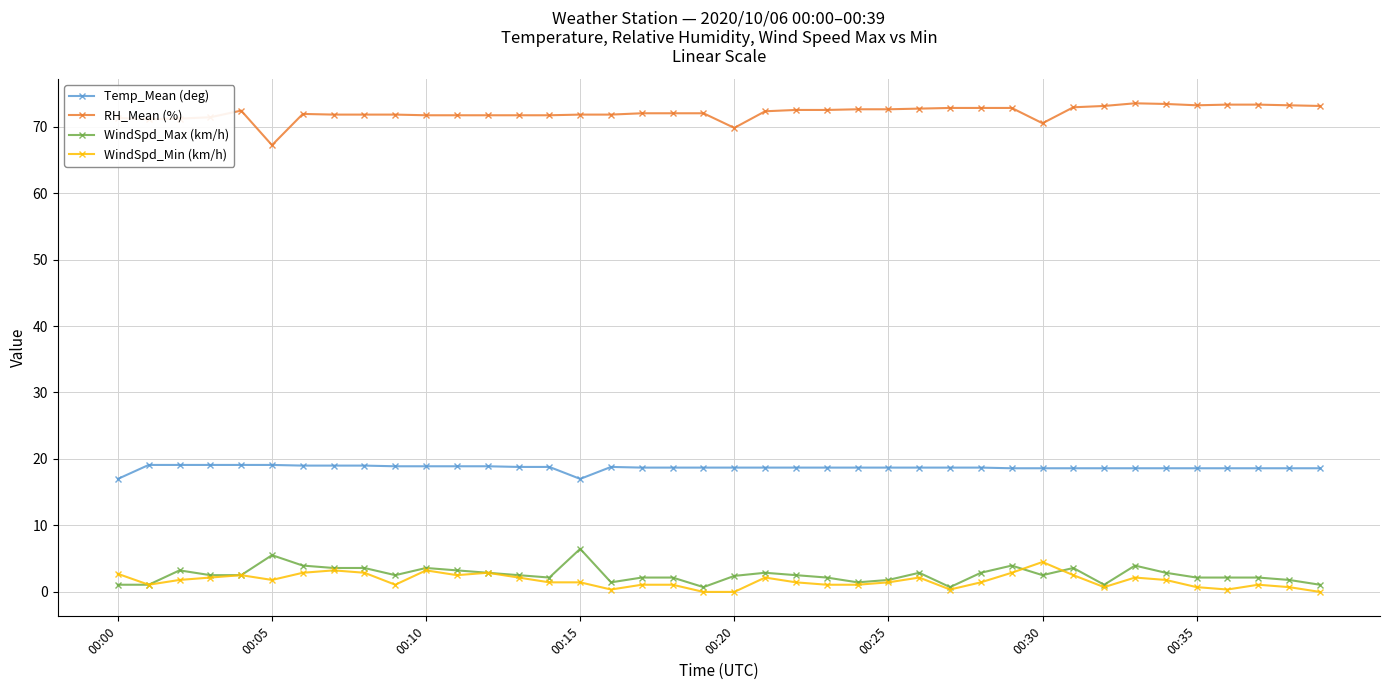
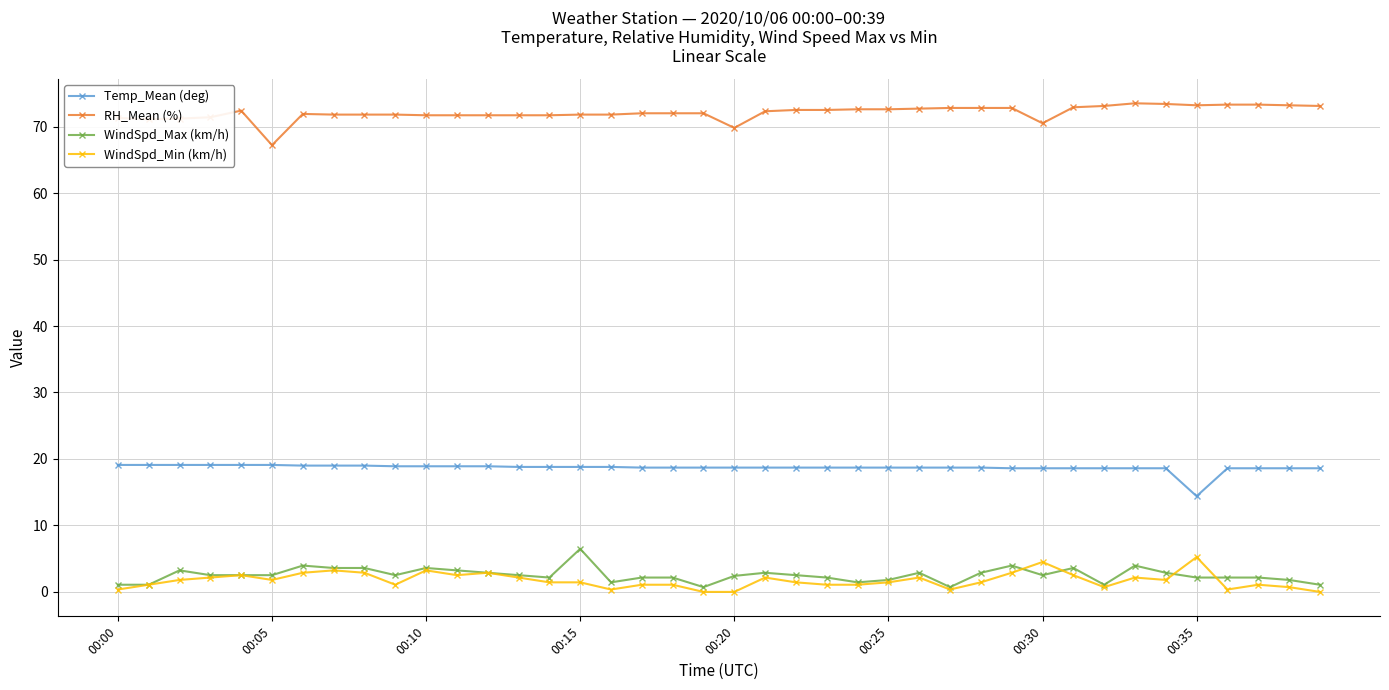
  {
    "Temp_Mean (deg)": {
-     "00:00": 17,
+     "00:00": 19,
      "00:05": 19,
      "00:10": 19,
-     "00:15": 17,
+     "00:15": 19,
      "00:20": 19,
      "00:25": 19,
      "00:30": 19,
-     "00:35": 19
+     "00:35": 14
    },
    "RH_Mean (%)": {
      "00:05": 67,
      "00:10": 72,
      "00:15": 72,
      "00:20": 70,
      "00:25": 73,
      "00:30": 71,
      "00:35": 73
    },
    "WindSpd_Max (km/h)": {
      "00:00": 1,
-     "00:05": 6,
+     "00:05": 3,
      "00:15": 6,
      "00:20": 2,
      "00:30": 3,
      "00:35": 2
    },
    "WindSpd_Min (km/h)": {
-     "00:00": 3,
+     "00:00": 0,
      "00:05": 2,
      "00:15": 1,
      "00:20": 0,
      "00:30": 5,
-     "00:35": 1
+     "00:35": 5
    }
  }
